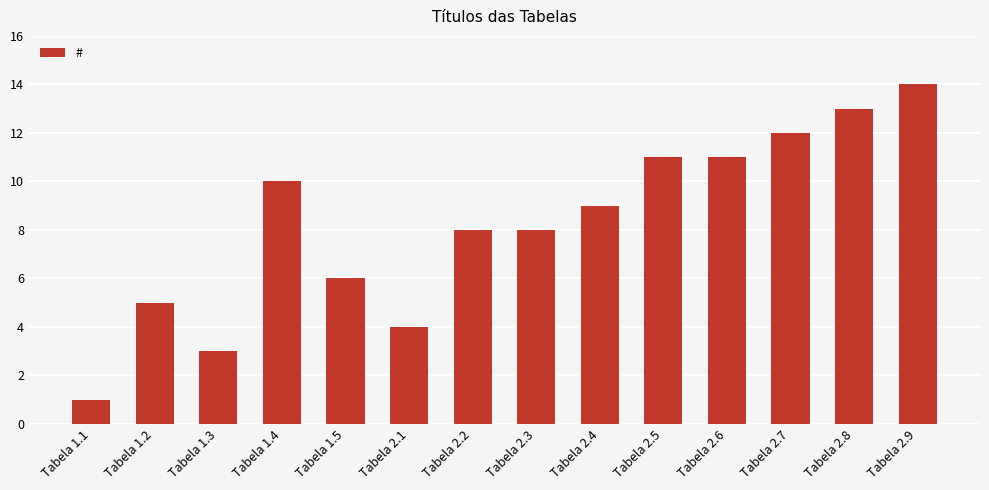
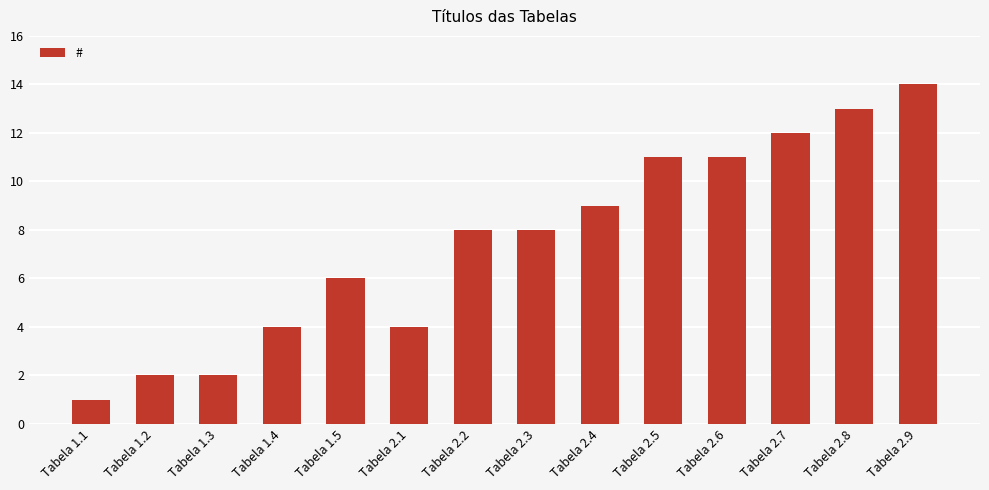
  {
    "Tabela 1.1": 1,
-   "Tabela 1.2": 5,
-   "Tabela 1.3": 3,
-   "Tabela 1.4": 10,
+   "Tabela 1.2": 2,
+   "Tabela 1.3": 2,
+   "Tabela 1.4": 4,
    "Tabela 1.5": 6,
    "Tabela 2.1": 4,
    "Tabela 2.2": 8,
    "Tabela 2.3": 8,
    "Tabela 2.4": 9,
    "Tabela 2.5": 11,
    "Tabela 2.6": 11,
    "Tabela 2.7": 12,
    "Tabela 2.8": 13,
    "Tabela 2.9": 14
  }
